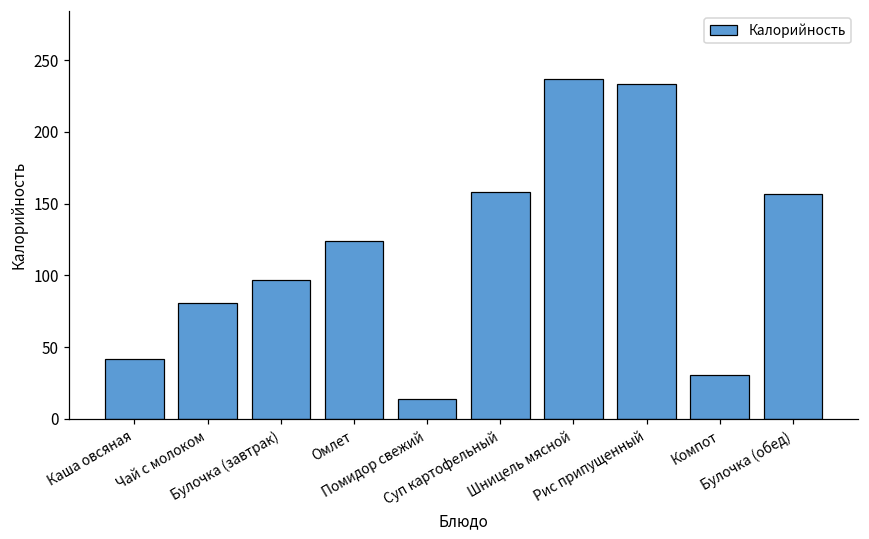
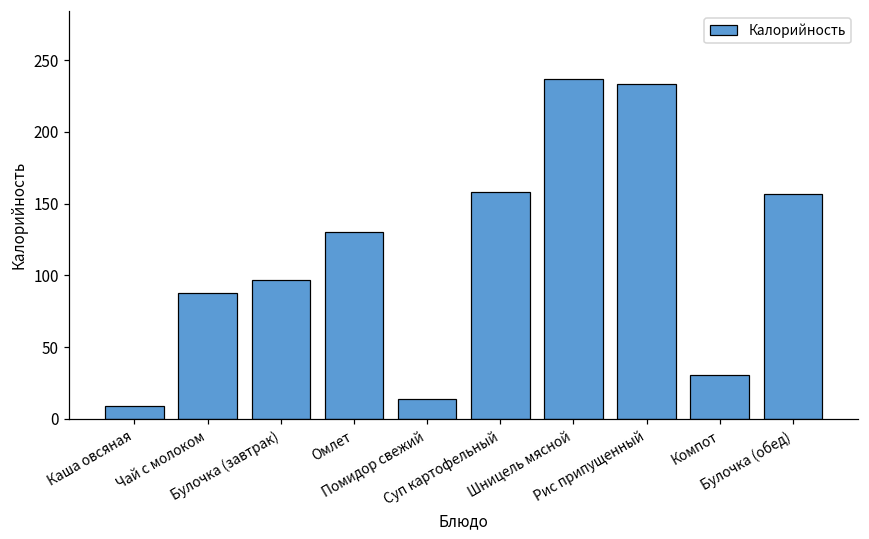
  {
-   "Каша овсяная": 42,
-   "Чай с молоком": 81,
+   "Каша овсяная": 9,
+   "Чай с молоком": 88,
    "Булочка (завтрак)": 97,
-   "Омлет": 124,
+   "Омлет": 130,
    "Помидор свежий": 14,
    "Суп картофельный": 158,
    "Шницель мясной": 237,
    "Рис припущенный": 233,
    "Компот": 31,
    "Булочка (обед)": 157
  }
